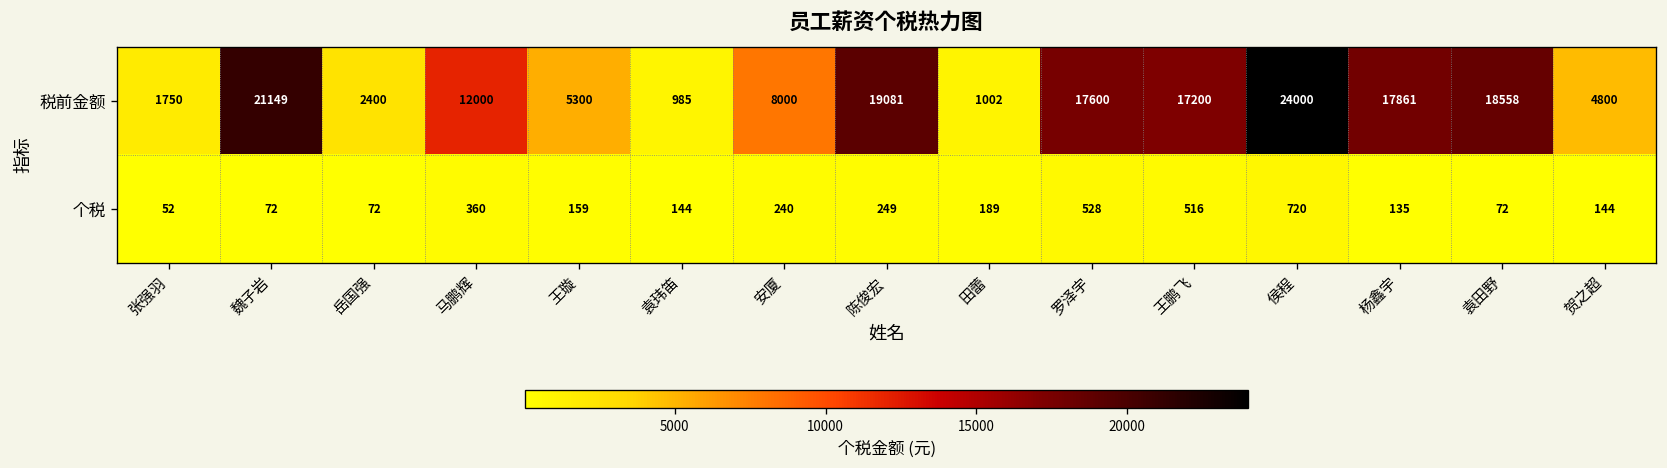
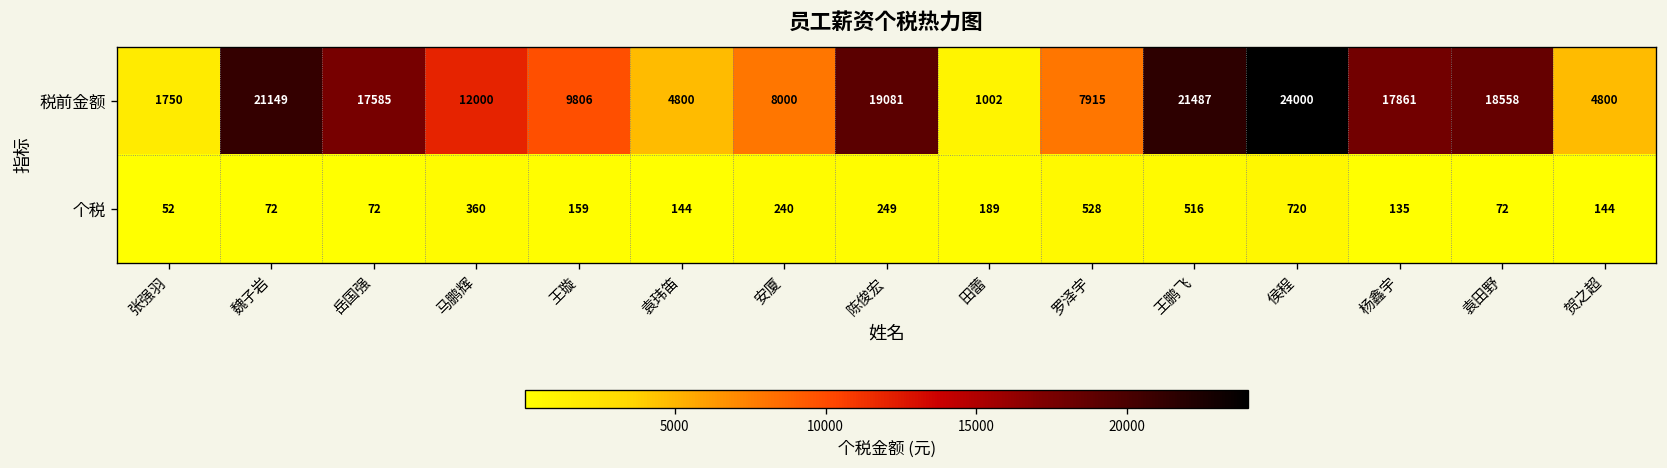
  {
    "税前金额": {
      "张强羽": 1750,
      "魏子岩": 21149,
-     "岳国强": 2400,
+     "岳国强": 17585,
      "马鹏辉": 12000,
-     "王璇": 5300,
-     "袁玮笛": 985,
+     "王璇": 9806,
+     "袁玮笛": 4800,
      "安厦": 8000,
      "陈俊宏": 19081,
      "田蕾": 1002,
-     "罗泽宇": 17600,
-     "王鹏飞": 17200,
+     "罗泽宇": 7915,
+     "王鹏飞": 21487,
      "侯程": 24000,
      "杨鑫宇": 17861,
      "袁田野": 18558,
      "贺之超": 4800
    },
    "个税": {
      "张强羽": 52,
      "魏子岩": 72,
      "岳国强": 72,
      "马鹏辉": 360,
      "王璇": 159,
      "袁玮笛": 144,
      "安厦": 240,
      "陈俊宏": 249,
      "田蕾": 189,
      "罗泽宇": 528,
      "王鹏飞": 516,
      "侯程": 720,
      "杨鑫宇": 135,
      "袁田野": 72,
      "贺之超": 144
    }
  }
